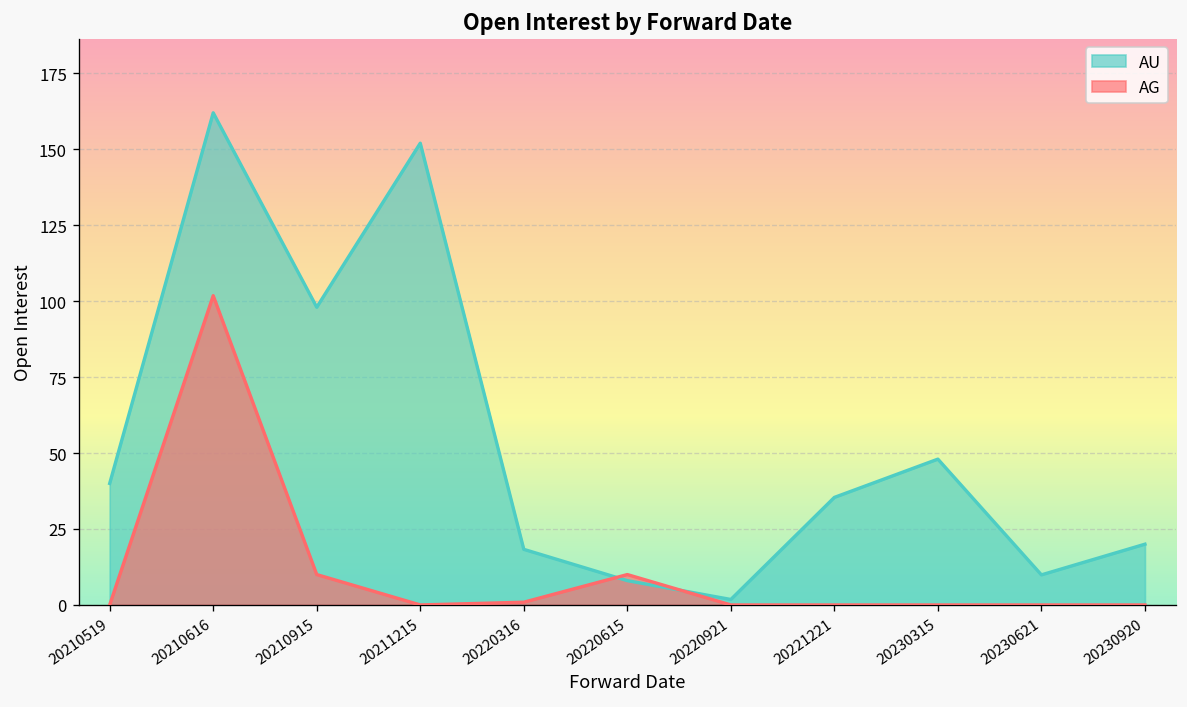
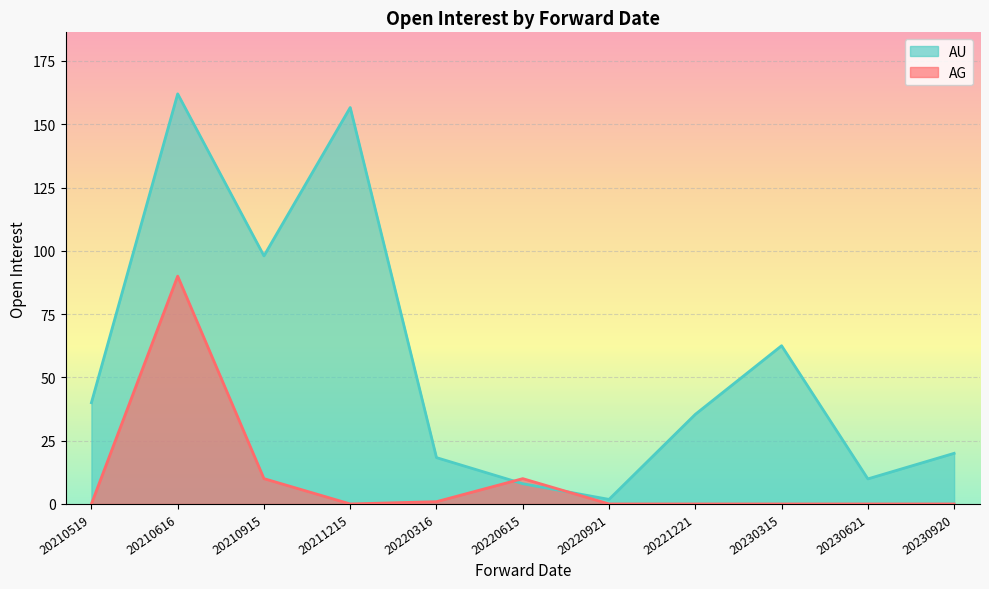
  {
    "AU": {
      "20210519": 40,
      "20210616": 162,
      "20210915": 98,
-     "20211215": 152,
+     "20211215": 157,
      "20220316": 18,
      "20220615": 8,
      "20220921": 2,
      "20221221": 35,
-     "20230315": 48,
+     "20230315": 63,
      "20230621": 10,
      "20230920": 20
    },
    "AG": {
      "20210519": 0,
-     "20210616": 102,
+     "20210616": 90,
      "20210915": 10,
      "20211215": 0,
      "20220316": 1,
      "20220615": 10,
      "20220921": 0,
      "20221221": 0,
      "20230315": 0,
      "20230621": 0,
      "20230920": 0
    }
  }
